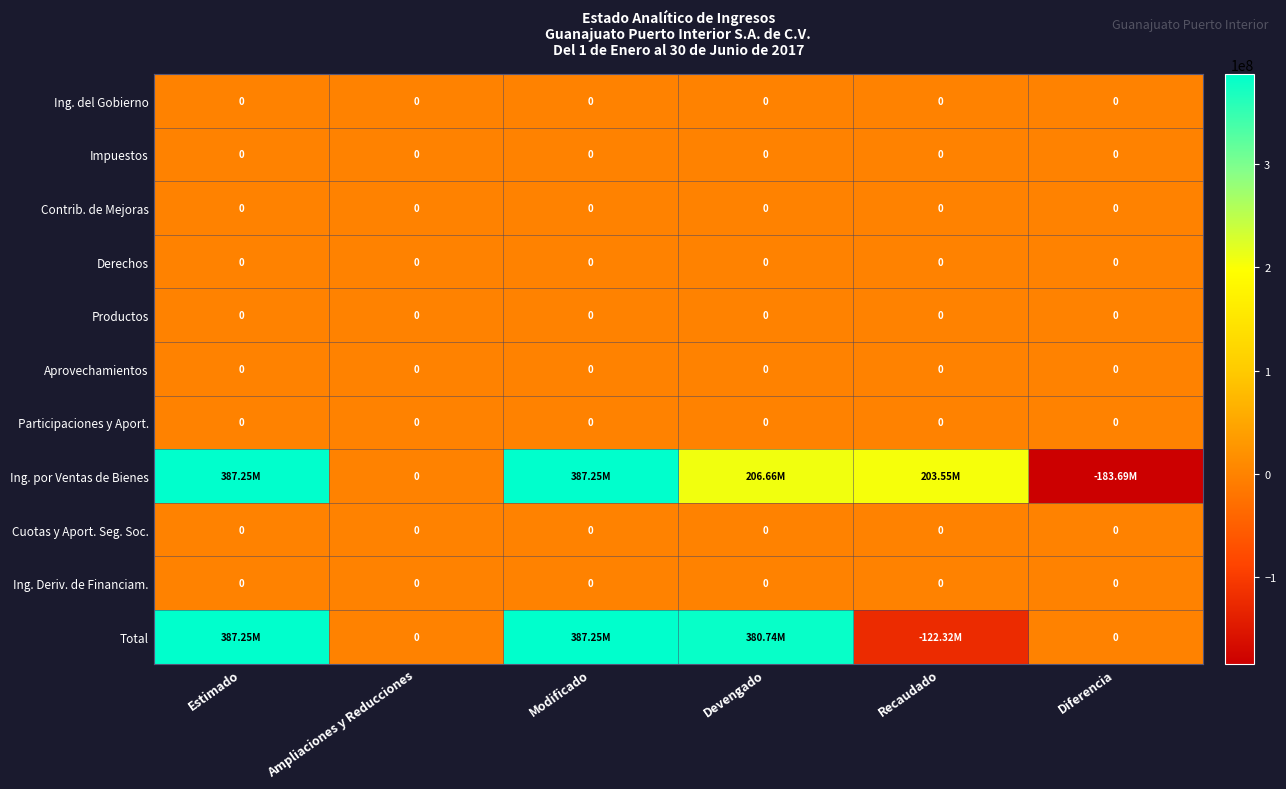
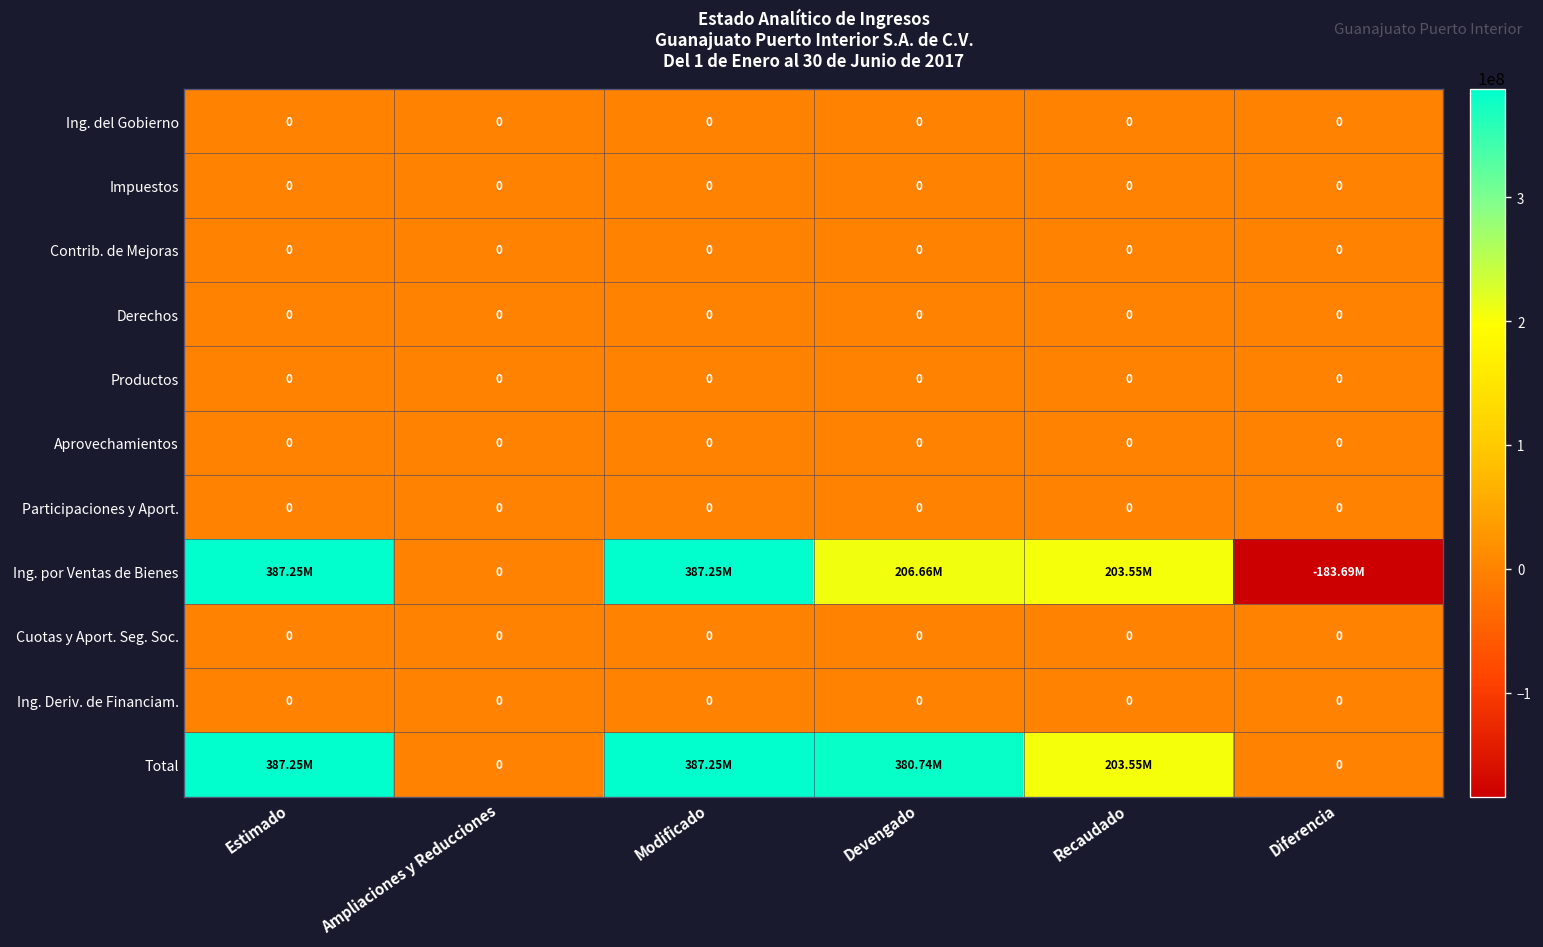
  {
    "Ing. del Gobierno": {
      "Estimado": "0",
      "Ampliaciones y Reducciones": "0",
      "Modificado": "0",
      "Devengado": "0",
      "Recaudado": "0",
      "Diferencia": "0"
    },
    "Impuestos": {
      "Estimado": "0",
      "Ampliaciones y Reducciones": "0",
      "Modificado": "0",
      "Devengado": "0",
      "Recaudado": "0",
      "Diferencia": "0"
    },
    "Contrib. de Mejoras": {
      "Estimado": "0",
      "Ampliaciones y Reducciones": "0",
      "Modificado": "0",
      "Devengado": "0",
      "Recaudado": "0",
      "Diferencia": "0"
    },
    "Derechos": {
      "Estimado": "0",
      "Ampliaciones y Reducciones": "0",
      "Modificado": "0",
      "Devengado": "0",
      "Recaudado": "0",
      "Diferencia": "0"
    },
    "Productos": {
      "Estimado": "0",
      "Ampliaciones y Reducciones": "0",
      "Modificado": "0",
      "Devengado": "0",
      "Recaudado": "0",
      "Diferencia": "0"
    },
    "Aprovechamientos": {
      "Estimado": "0",
      "Ampliaciones y Reducciones": "0",
      "Modificado": "0",
      "Devengado": "0",
      "Recaudado": "0",
      "Diferencia": "0"
    },
    "Participaciones y Aport.": {
      "Estimado": "0",
      "Ampliaciones y Reducciones": "0",
      "Modificado": "0",
      "Devengado": "0",
      "Recaudado": "0",
      "Diferencia": "0"
    },
    "Ing. por Ventas de Bienes": {
      "Estimado": "387.25M",
      "Ampliaciones y Reducciones": "0",
      "Modificado": "387.25M",
      "Devengado": "206.66M",
      "Recaudado": "203.55M",
      "Diferencia": "-183.69M"
    },
    "Cuotas y Aport. Seg. Soc.": {
      "Estimado": "0",
      "Ampliaciones y Reducciones": "0",
      "Modificado": "0",
      "Devengado": "0",
      "Recaudado": "0",
      "Diferencia": "0"
    },
    "Ing. Deriv. de Financiam.": {
      "Estimado": "0",
      "Ampliaciones y Reducciones": "0",
      "Modificado": "0",
      "Devengado": "0",
      "Recaudado": "0",
      "Diferencia": "0"
    },
    "Total": {
      "Estimado": "387.25M",
      "Ampliaciones y Reducciones": "0",
      "Modificado": "387.25M",
      "Devengado": "380.74M",
-     "Recaudado": "-122.32M",
+     "Recaudado": "203.55M",
      "Diferencia": "0"
    }
  }
